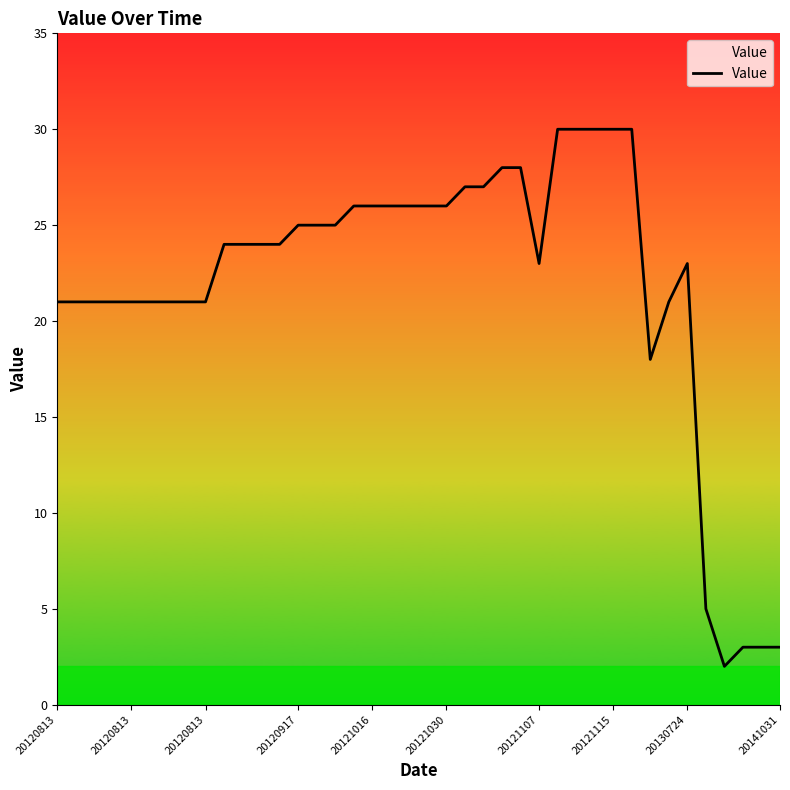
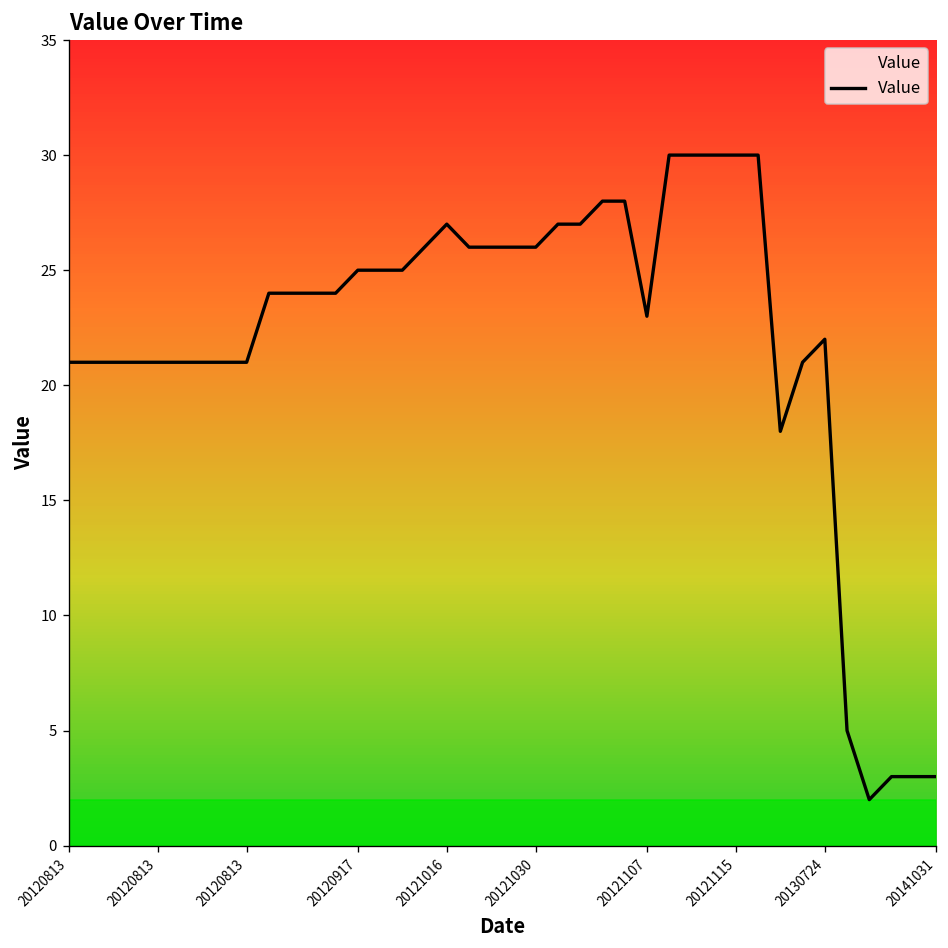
  {
    "20120917": 25,
-   "20121016": 26,
+   "20121016": 27,
    "20121030": 26,
    "20121107": 23,
    "20121115": 30,
-   "20130724": 23,
+   "20130724": 22,
    "20141031": 3
  }
